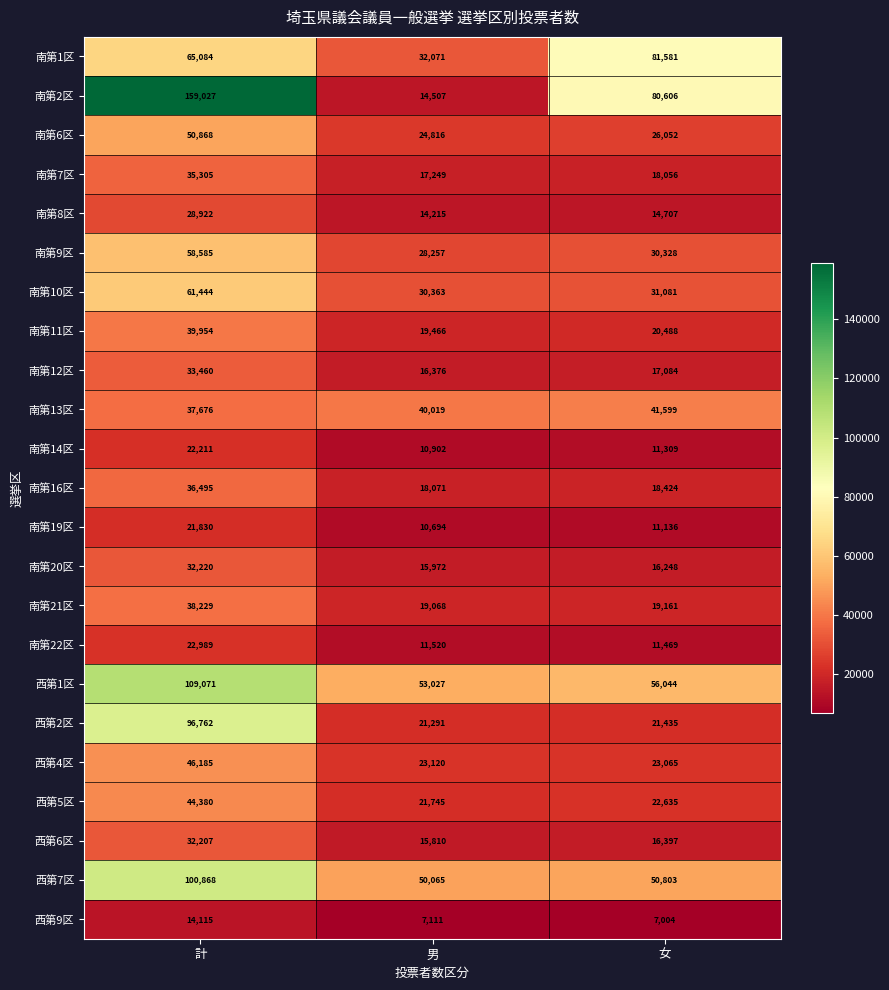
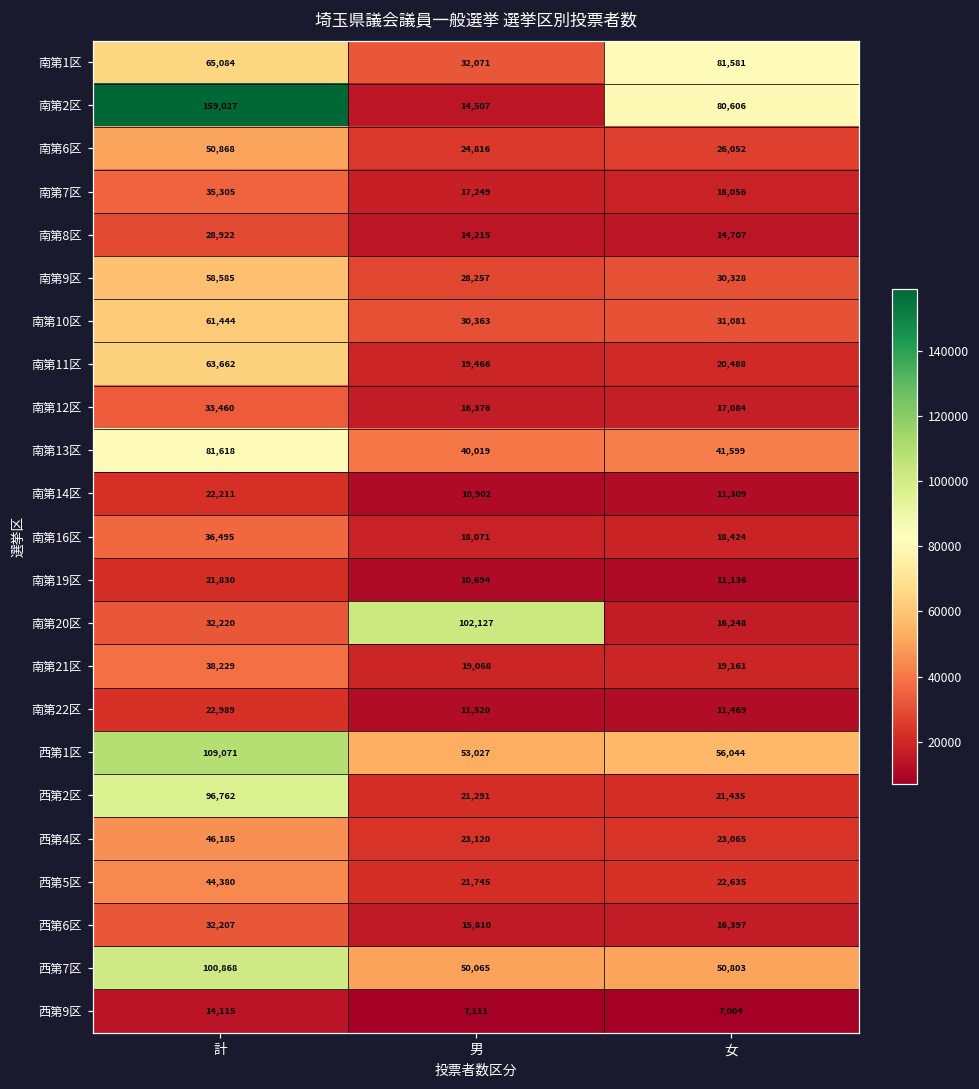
  {
    "南第1区": {
      "計": "65,084",
      "男": "32,071",
      "女": "81,581"
    },
    "南第2区": {
      "計": "159,027",
      "男": "14,507",
      "女": "80,606"
    },
    "南第6区": {
      "計": "50,868",
      "男": "24,816",
      "女": "26,052"
    },
    "南第7区": {
      "計": "35,305",
      "男": "17,249",
      "女": "18,056"
    },
    "南第8区": {
      "計": "28,922",
      "男": "14,215",
      "女": "14,707"
    },
    "南第9区": {
      "計": "58,585",
      "男": "28,257",
      "女": "30,328"
    },
    "南第10区": {
      "計": "61,444",
      "男": "30,363",
      "女": "31,081"
    },
    "南第11区": {
-     "計": "39,954",
+     "計": "63,662",
      "男": "19,466",
      "女": "20,488"
    },
    "南第12区": {
      "計": "33,460",
      "男": "16,376",
      "女": "17,084"
    },
    "南第13区": {
-     "計": "37,676",
+     "計": "81,618",
      "男": "40,019",
      "女": "41,599"
    },
    "南第14区": {
      "計": "22,211",
      "男": "10,902",
      "女": "11,309"
    },
    "南第16区": {
      "計": "36,495",
      "男": "18,071",
      "女": "18,424"
    },
    "南第19区": {
      "計": "21,830",
      "男": "10,694",
      "女": "11,136"
    },
    "南第20区": {
      "計": "32,220",
-     "男": "15,972",
+     "男": "102,127",
      "女": "16,248"
    },
    "南第21区": {
      "計": "38,229",
      "男": "19,068",
      "女": "19,161"
    },
    "南第22区": {
      "計": "22,989",
      "男": "11,520",
      "女": "11,469"
    },
    "西第1区": {
      "計": "109,071",
      "男": "53,027",
      "女": "56,044"
    },
    "西第2区": {
      "計": "96,762",
      "男": "21,291",
      "女": "21,435"
    },
    "西第4区": {
      "計": "46,185",
      "男": "23,120",
      "女": "23,065"
    },
    "西第5区": {
      "計": "44,380",
      "男": "21,745",
      "女": "22,635"
    },
    "西第6区": {
      "計": "32,207",
      "男": "15,810",
      "女": "16,397"
    },
    "西第7区": {
      "計": "100,868",
      "男": "50,065",
      "女": "50,803"
    },
    "西第9区": {
      "計": "14,115",
      "男": "7,111",
      "女": "7,004"
    }
  }
